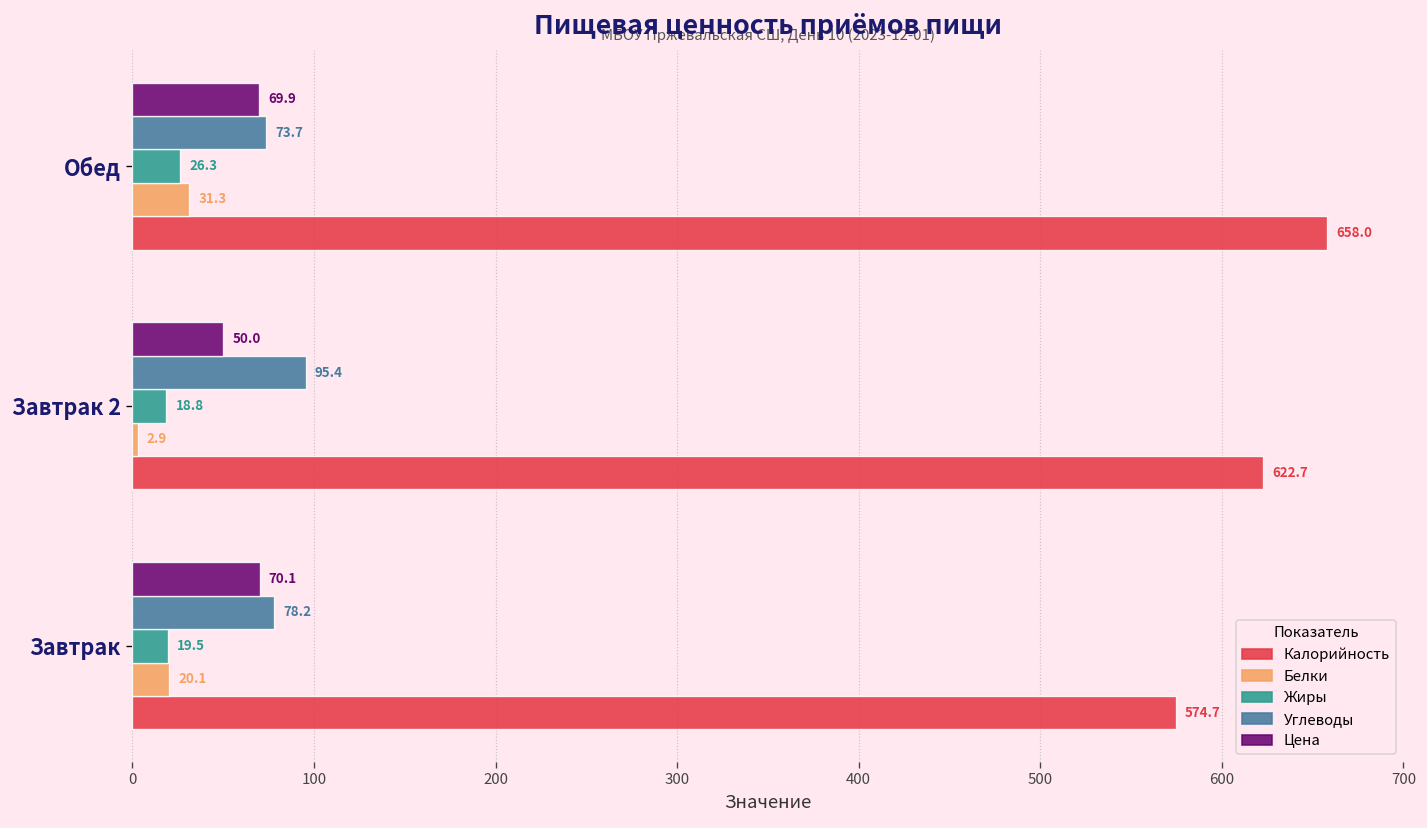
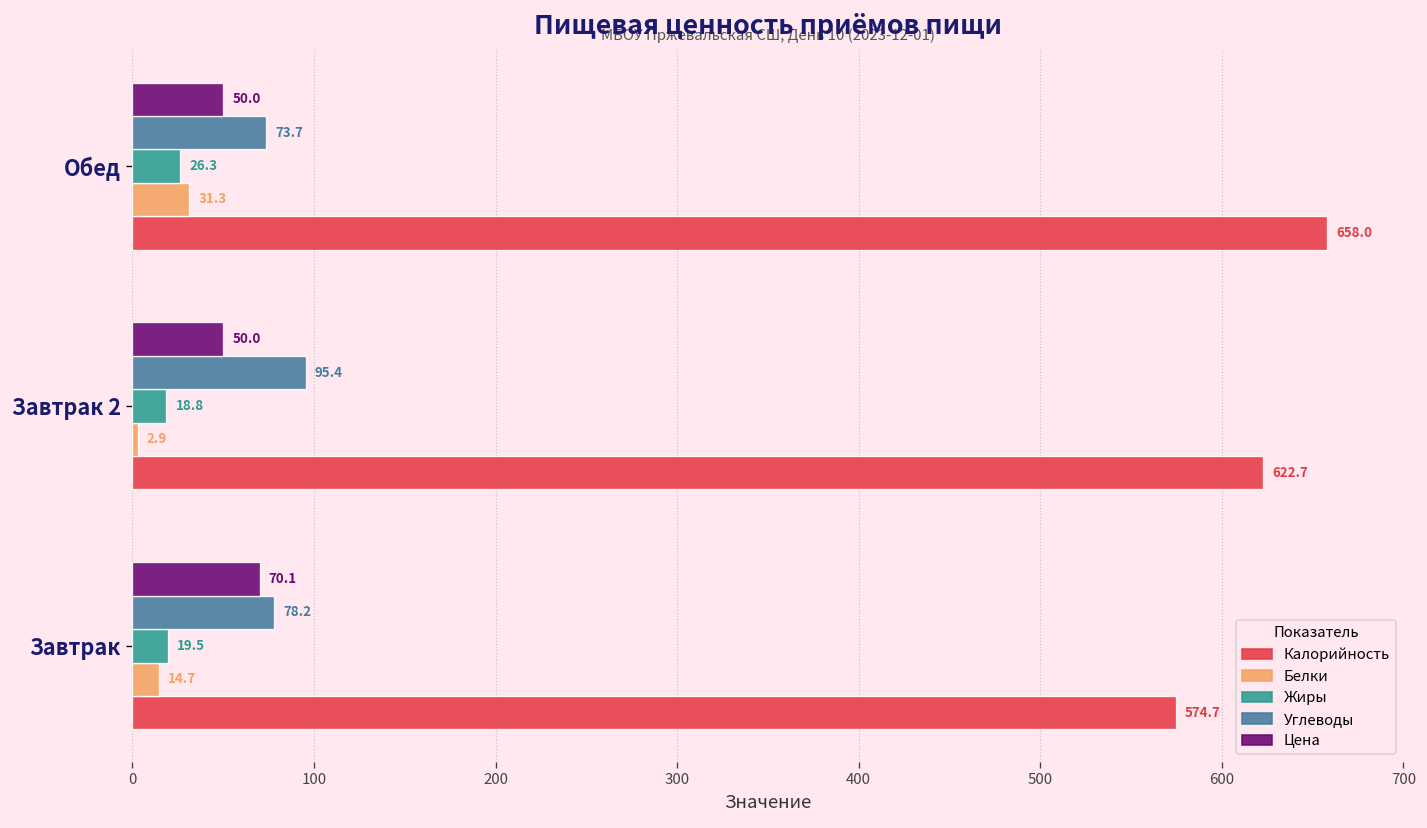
  {
    "Калорийность": {
      "Обед": 658.0,
      "Завтрак 2": 622.7,
      "Завтрак": 574.7
    },
    "Белки": {
      "Обед": 31.3,
      "Завтрак 2": 2.9,
-     "Завтрак": 20.1
+     "Завтрак": 14.7
    },
    "Цена": {
-     "Обед": 69.9,
+     "Обед": 50.0,
      "Завтрак 2": 50.0,
      "Завтрак": 70.1
    }
  }
